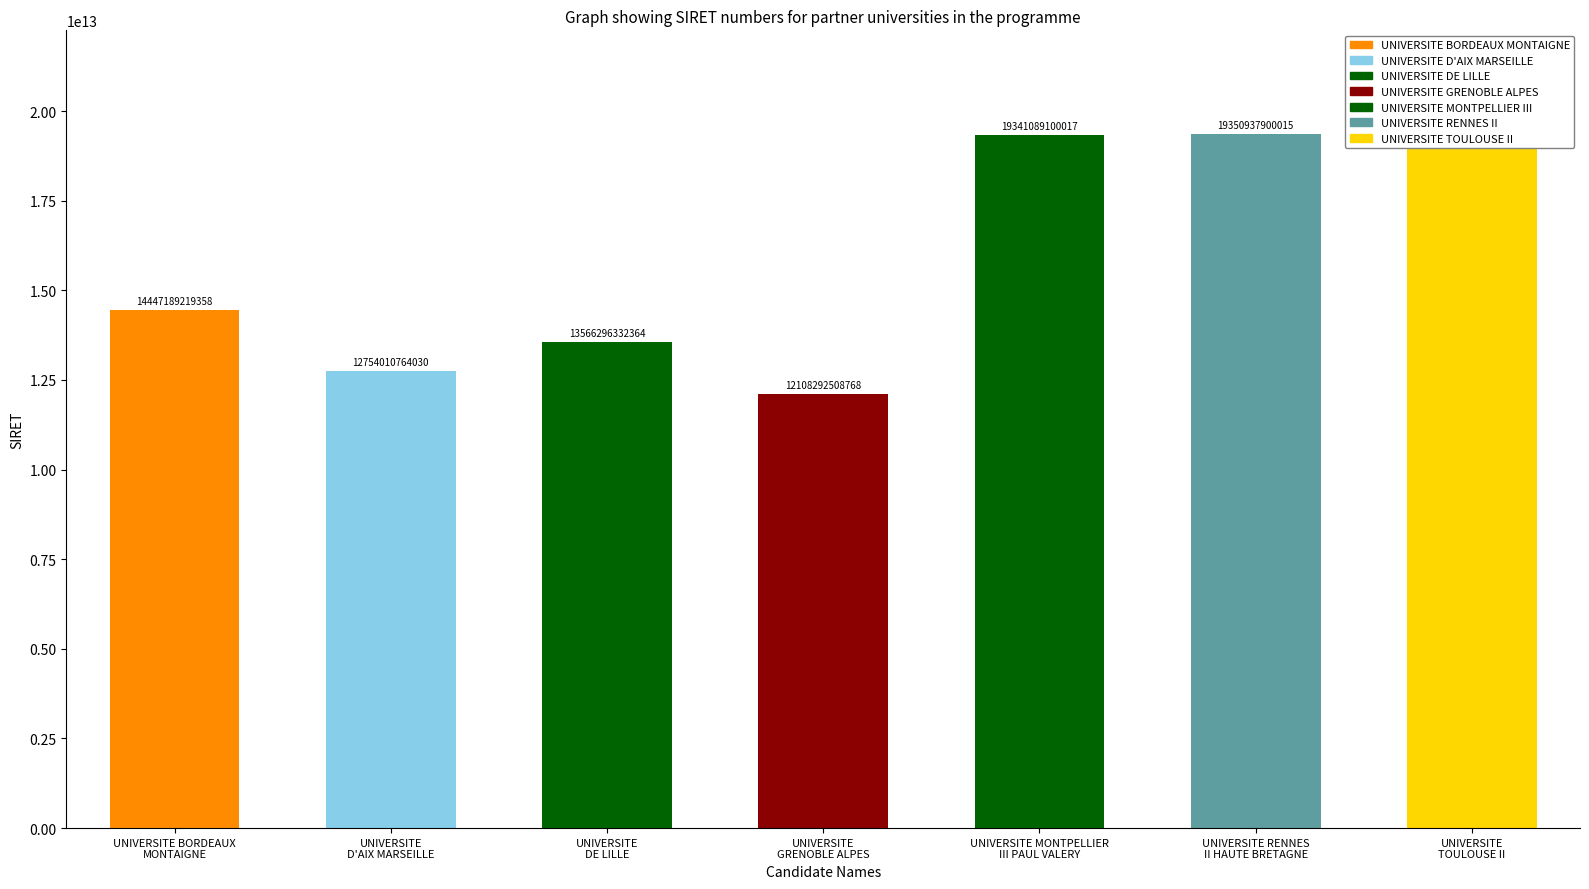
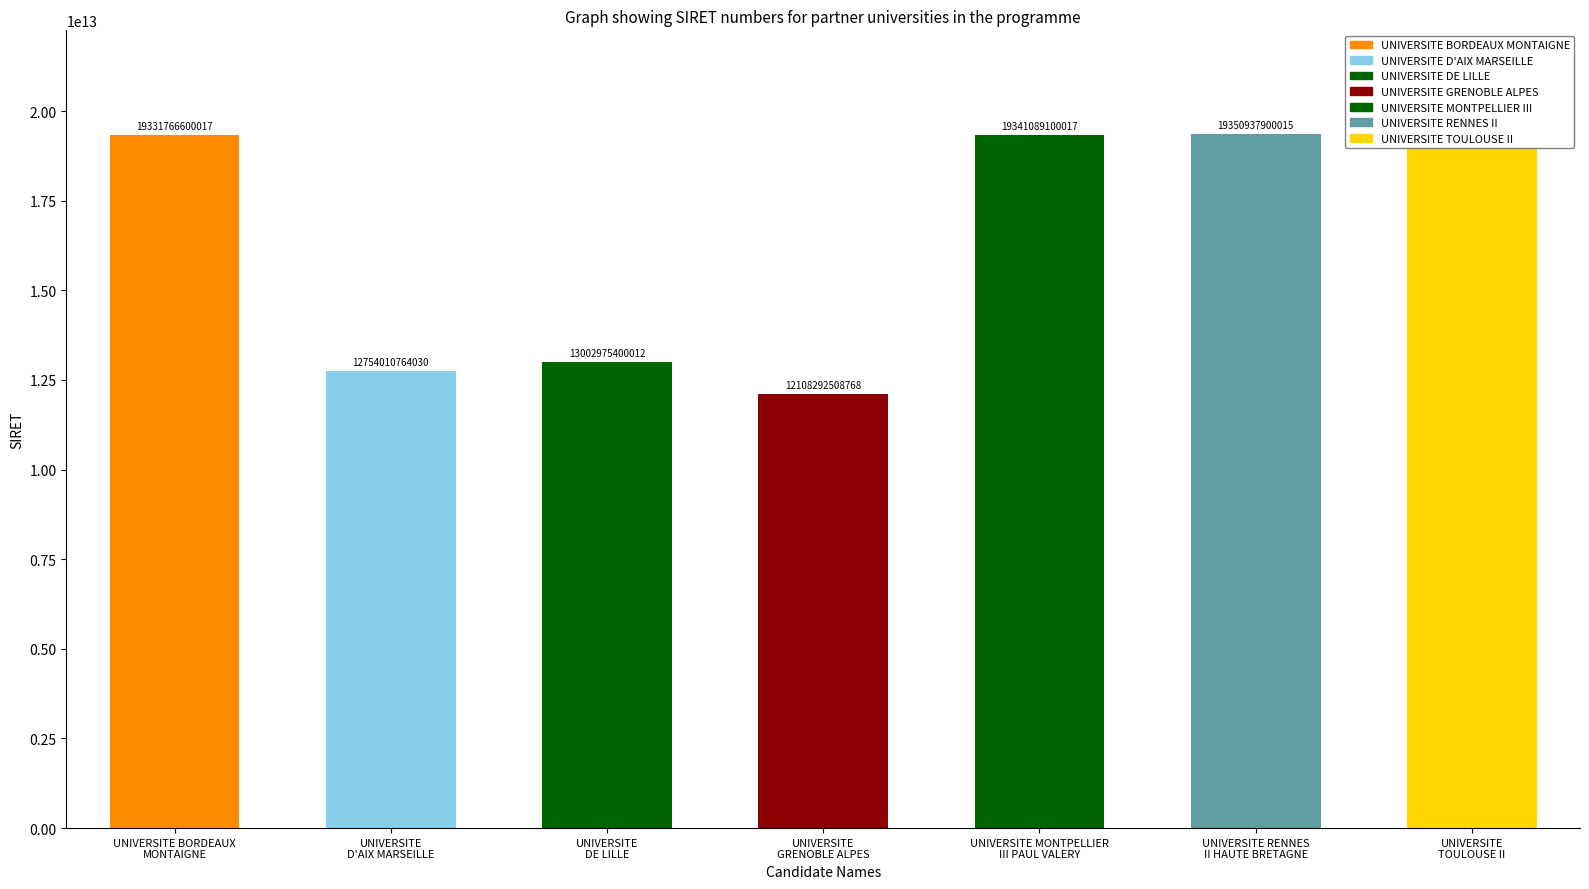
  {
-   "UNIVERSITE BORDEAUX MONTAIGNE": 14447189219358,
+   "UNIVERSITE BORDEAUX MONTAIGNE": 19331766600017,
    "UNIVERSITE D'AIX MARSEILLE": 12754010764030,
-   "UNIVERSITE DE LILLE": 13566296332364,
+   "UNIVERSITE DE LILLE": 13002975400012,
    "UNIVERSITE GRENOBLE ALPES": 12108292508768,
    "UNIVERSITE MONTPELLIER III PAUL VALERY": 19341089100017,
    "UNIVERSITE RENNES II HAUTE BRETAGNE": 19350937900015
  }
